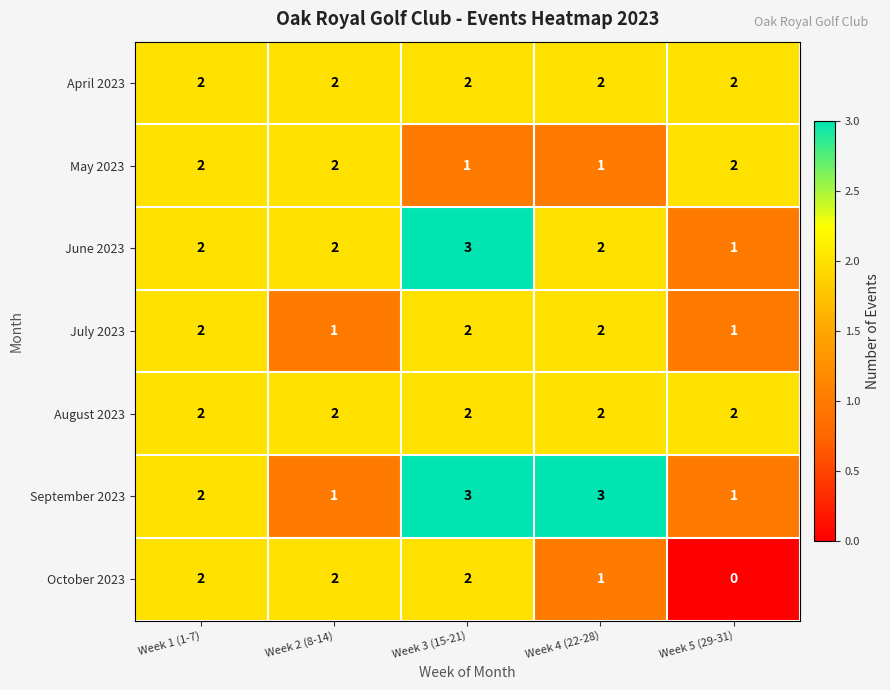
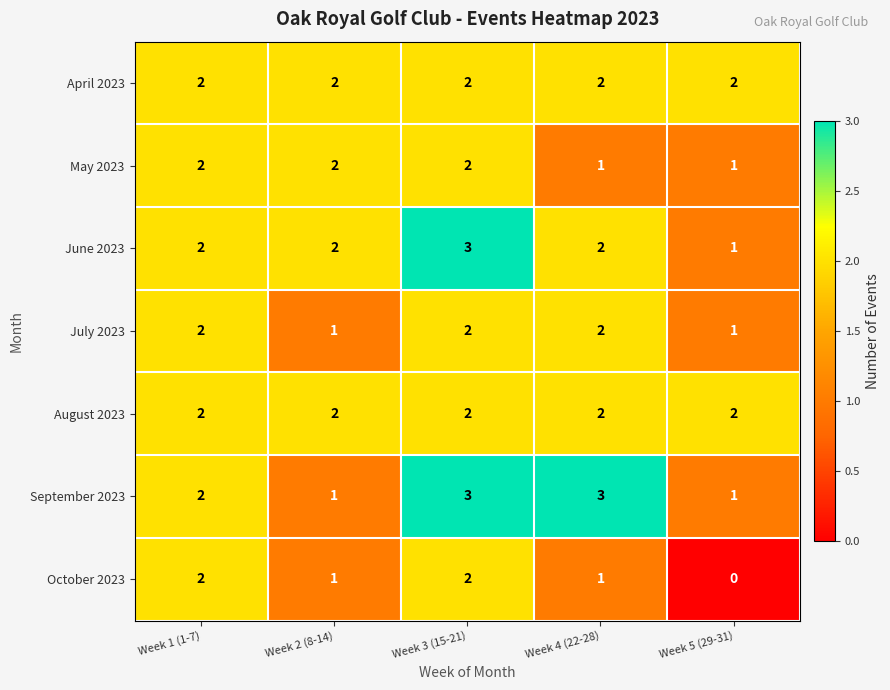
  {
    "April 2023": {
      "Week 1 (1-7)": 2,
      "Week 2 (8-14)": 2,
      "Week 3 (15-21)": 2,
      "Week 4 (22-28)": 2,
      "Week 5 (29-31)": 2
    },
    "May 2023": {
      "Week 1 (1-7)": 2,
      "Week 2 (8-14)": 2,
-     "Week 3 (15-21)": 1,
+     "Week 3 (15-21)": 2,
      "Week 4 (22-28)": 1,
-     "Week 5 (29-31)": 2
+     "Week 5 (29-31)": 1
    },
    "June 2023": {
      "Week 1 (1-7)": 2,
      "Week 2 (8-14)": 2,
      "Week 3 (15-21)": 3,
      "Week 4 (22-28)": 2,
      "Week 5 (29-31)": 1
    },
    "July 2023": {
      "Week 1 (1-7)": 2,
      "Week 2 (8-14)": 1,
      "Week 3 (15-21)": 2,
      "Week 4 (22-28)": 2,
      "Week 5 (29-31)": 1
    },
    "August 2023": {
      "Week 1 (1-7)": 2,
      "Week 2 (8-14)": 2,
      "Week 3 (15-21)": 2,
      "Week 4 (22-28)": 2,
      "Week 5 (29-31)": 2
    },
    "September 2023": {
      "Week 1 (1-7)": 2,
      "Week 2 (8-14)": 1,
      "Week 3 (15-21)": 3,
      "Week 4 (22-28)": 3,
      "Week 5 (29-31)": 1
    },
    "October 2023": {
      "Week 1 (1-7)": 2,
-     "Week 2 (8-14)": 2,
+     "Week 2 (8-14)": 1,
      "Week 3 (15-21)": 2,
      "Week 4 (22-28)": 1,
      "Week 5 (29-31)": 0
    }
  }
